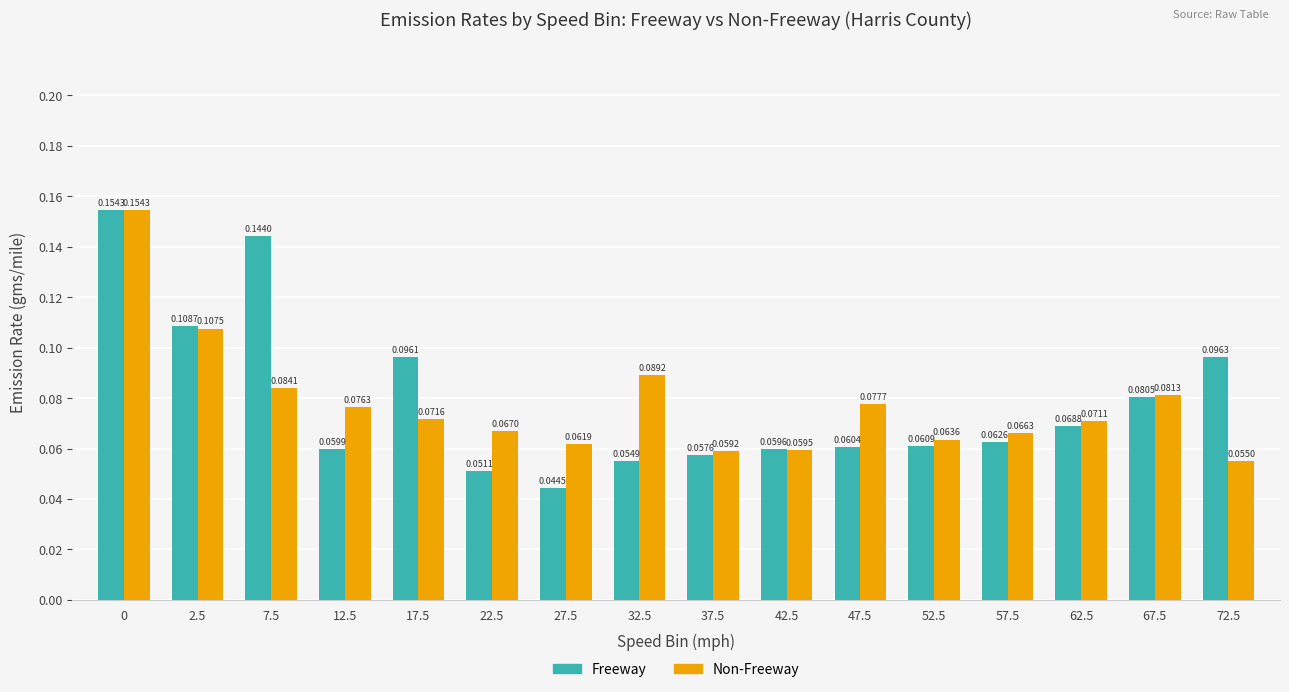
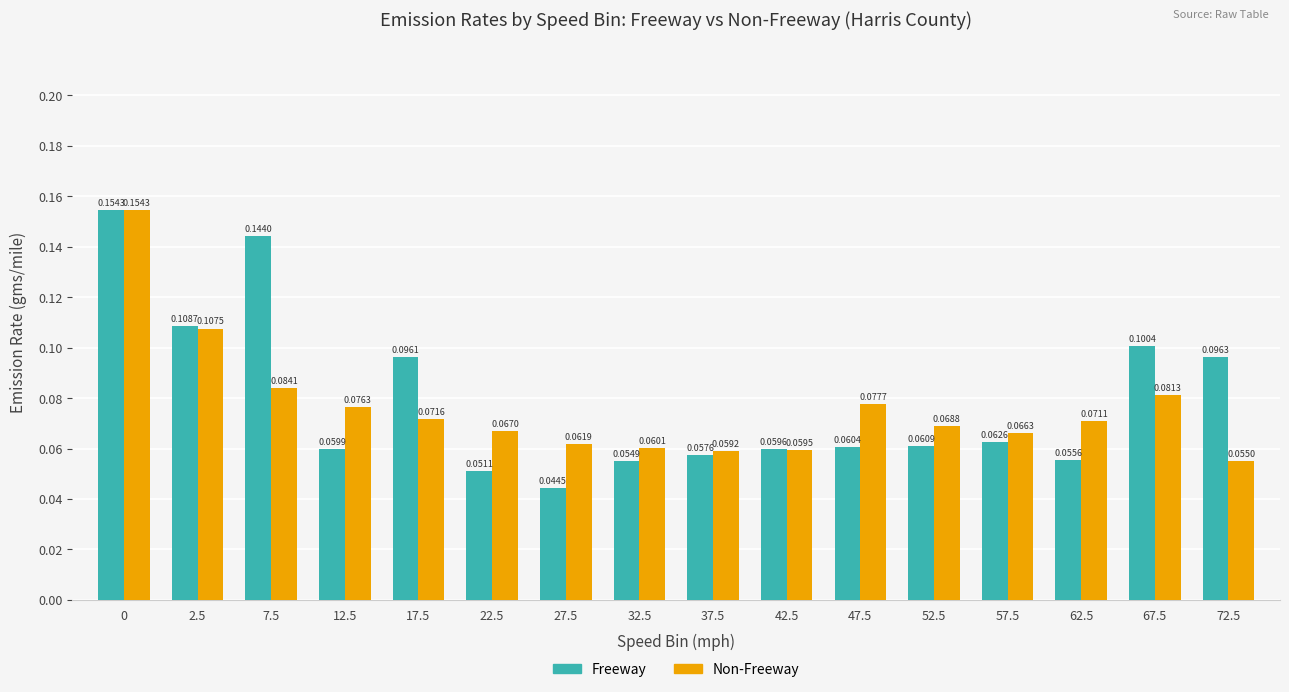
  {
    "Freeway": {
      "0": 0.1543,
      "2.5": 0.1087,
      "7.5": 0.1440,
      "12.5": 0.0599,
      "17.5": 0.0961,
      "22.5": 0.0511,
      "27.5": 0.0445,
      "32.5": 0.0549,
      "37.5": 0.0576,
      "42.5": 0.0596,
      "47.5": 0.0604,
      "52.5": 0.0609,
      "57.5": 0.0626,
-     "62.5": 0.0688,
-     "67.5": 0.0805,
+     "62.5": 0.0556,
+     "67.5": 0.1004,
      "72.5": 0.0963
    },
    "Non-Freeway": {
      "0": 0.1543,
      "2.5": 0.1075,
      "7.5": 0.0841,
      "12.5": 0.0763,
      "17.5": 0.0716,
      "22.5": 0.0670,
      "27.5": 0.0619,
-     "32.5": 0.0892,
+     "32.5": 0.0601,
      "37.5": 0.0592,
      "42.5": 0.0595,
      "47.5": 0.0777,
-     "52.5": 0.0636,
+     "52.5": 0.0688,
      "57.5": 0.0663,
      "62.5": 0.0711,
      "67.5": 0.0813,
      "72.5": 0.0550
    }
  }
